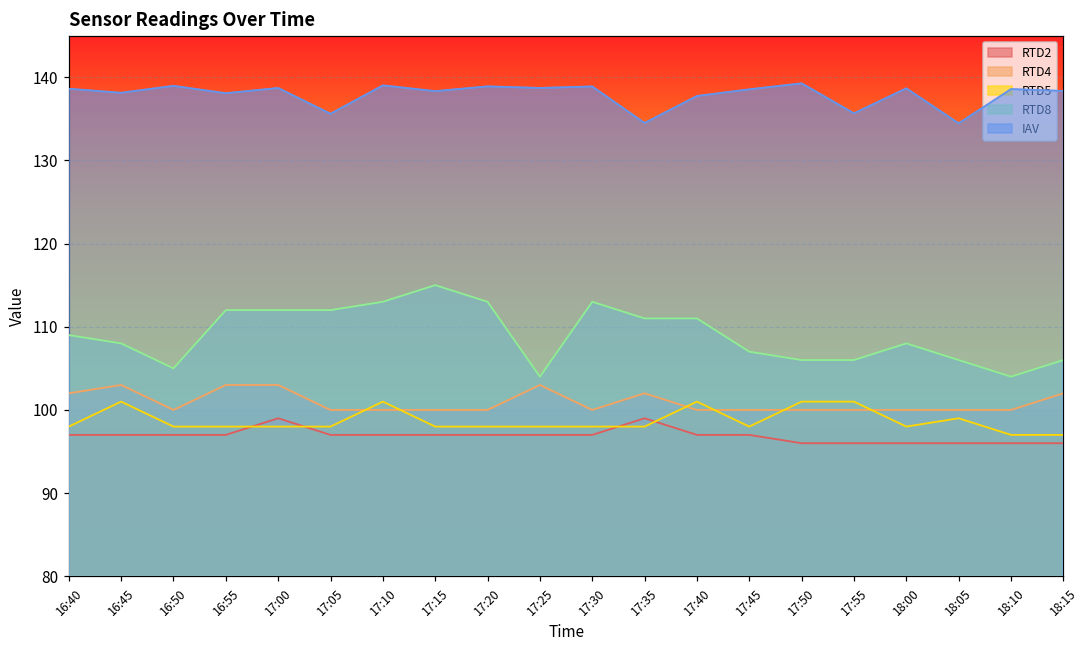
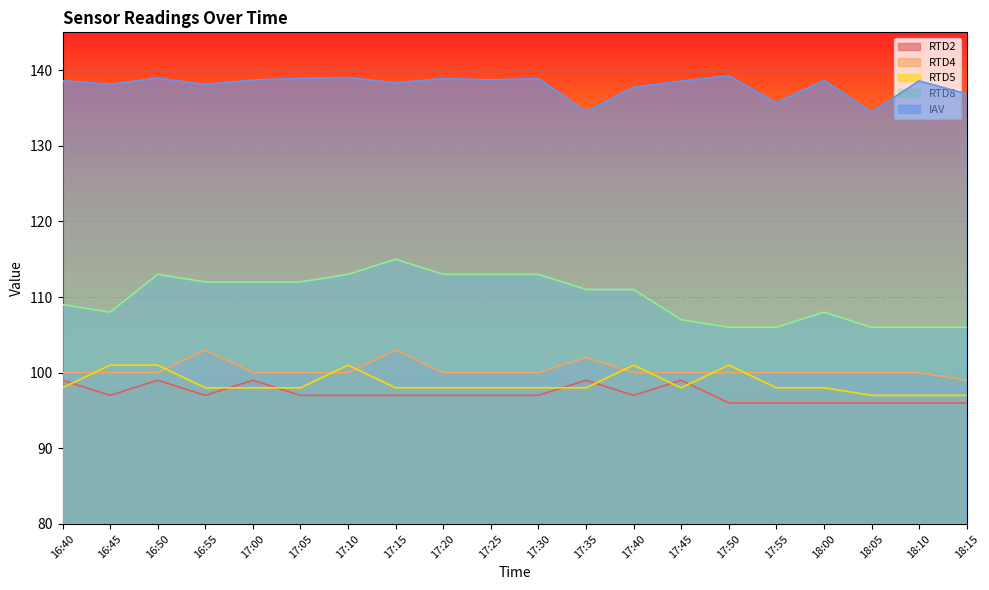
  {
    "RTD2": {
-     "16:40": 97,
+     "16:40": 99,
      "16:45": 97,
-     "16:50": 97,
+     "16:50": 99,
      "16:55": 97,
      "17:00": 99,
      "17:05": 97,
      "17:10": 97,
      "17:15": 97,
      "17:20": 97,
      "17:25": 97,
      "17:30": 97,
      "17:35": 99,
      "17:40": 97,
-     "17:45": 97,
+     "17:45": 99,
      "17:50": 96,
      "17:55": 96,
      "18:00": 96,
      "18:05": 96,
      "18:10": 96,
      "18:15": 96
    },
    "RTD4": {
-     "16:40": 102,
-     "16:45": 103,
+     "16:40": 100,
+     "16:45": 100,
      "16:50": 100,
      "16:55": 103,
-     "17:00": 103,
+     "17:00": 100,
      "17:05": 100,
      "17:10": 100,
-     "17:15": 100,
+     "17:15": 103,
      "17:20": 100,
-     "17:25": 103,
+     "17:25": 100,
      "17:30": 100,
      "17:35": 102,
      "17:40": 100,
      "17:45": 100,
      "17:50": 100,
      "17:55": 100,
      "18:00": 100,
      "18:05": 100,
      "18:10": 100,
-     "18:15": 102
+     "18:15": 99
    },
    "RTD5": {
      "16:40": 98,
      "16:45": 101,
-     "16:50": 98,
+     "16:50": 101,
      "16:55": 98,
      "17:00": 98,
      "17:05": 98,
      "17:10": 101,
      "17:15": 98,
      "17:20": 98,
      "17:25": 98,
      "17:30": 98,
      "17:35": 98,
      "17:40": 101,
      "17:45": 98,
      "17:50": 101,
-     "17:55": 101,
+     "17:55": 98,
      "18:00": 98,
-     "18:05": 99,
+     "18:05": 97,
      "18:10": 97,
      "18:15": 97
    },
    "RTD8": {
      "16:40": 109,
      "16:45": 108,
-     "16:50": 105,
+     "16:50": 113,
      "16:55": 112,
      "17:00": 112,
      "17:05": 112,
      "17:10": 113,
      "17:15": 115,
      "17:20": 113,
-     "17:25": 104,
+     "17:25": 113,
      "17:30": 113,
      "17:35": 111,
      "17:40": 111,
      "17:45": 107,
      "17:50": 106,
      "17:55": 106,
      "18:00": 108,
      "18:05": 106,
-     "18:10": 104,
+     "18:10": 106,
      "18:15": 106
    },
    "IAV": {
      "16:40": 139,
      "16:45": 138,
      "16:50": 139,
      "16:55": 138,
      "17:00": 139,
-     "17:05": 136,
+     "17:05": 139,
      "17:10": 139,
      "17:15": 138,
      "17:20": 139,
      "17:25": 139,
      "17:30": 139,
      "17:35": 134,
      "17:40": 138,
      "17:45": 139,
      "17:50": 139,
      "17:55": 136,
      "18:00": 139,
      "18:05": 134,
-     "18:15": 138
+     "18:15": 137
    }
  }
